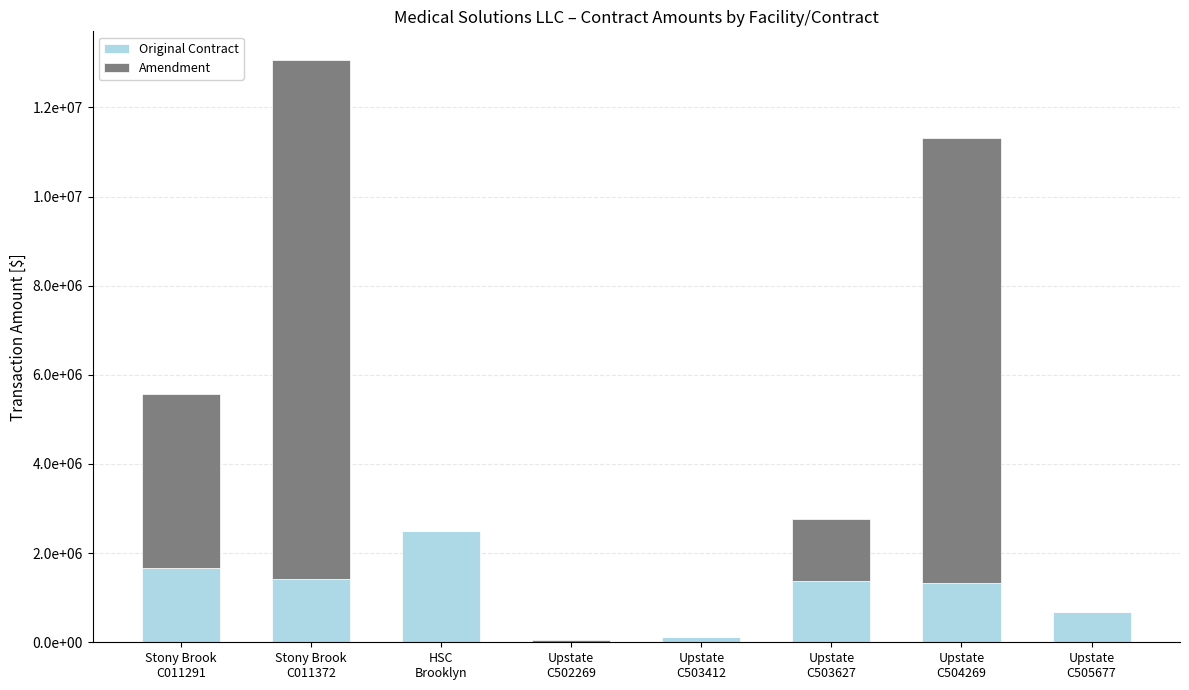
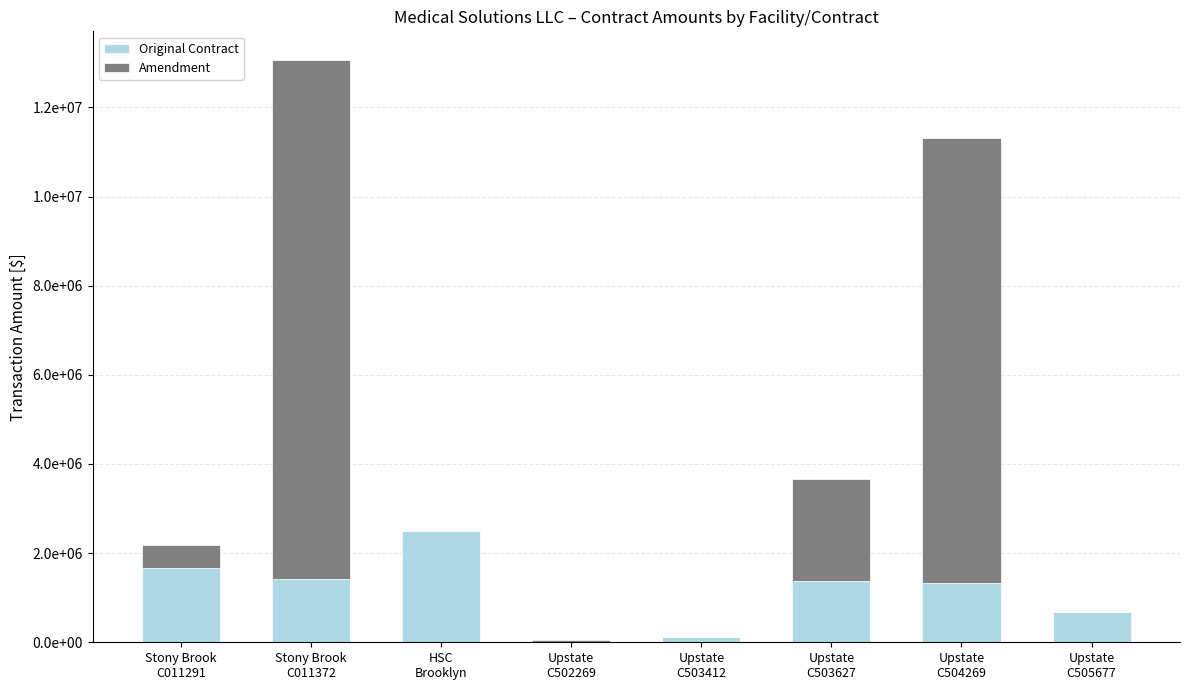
  {
    "Original Contract": {
      "Stony Brook C011291": 1700000,
      "Stony Brook C011372": 1400000,
      "HSC Brooklyn": 2500000,
      "Upstate C502269": 0,
      "Upstate C503412": 100000,
      "Upstate C503627": 1400000,
      "Upstate C504269": 1300000,
      "Upstate C505677": 700000
    },
    "Amendment": {
-     "Stony Brook C011291": 3900000,
+     "Stony Brook C011291": 500000,
      "Stony Brook C011372": 11600000,
      "HSC Brooklyn": 0,
      "Upstate C503412": 0,
-     "Upstate C503627": 1400000,
+     "Upstate C503627": 2300000,
      "Upstate C504269": 10000000,
      "Upstate C505677": 0
    }
  }
